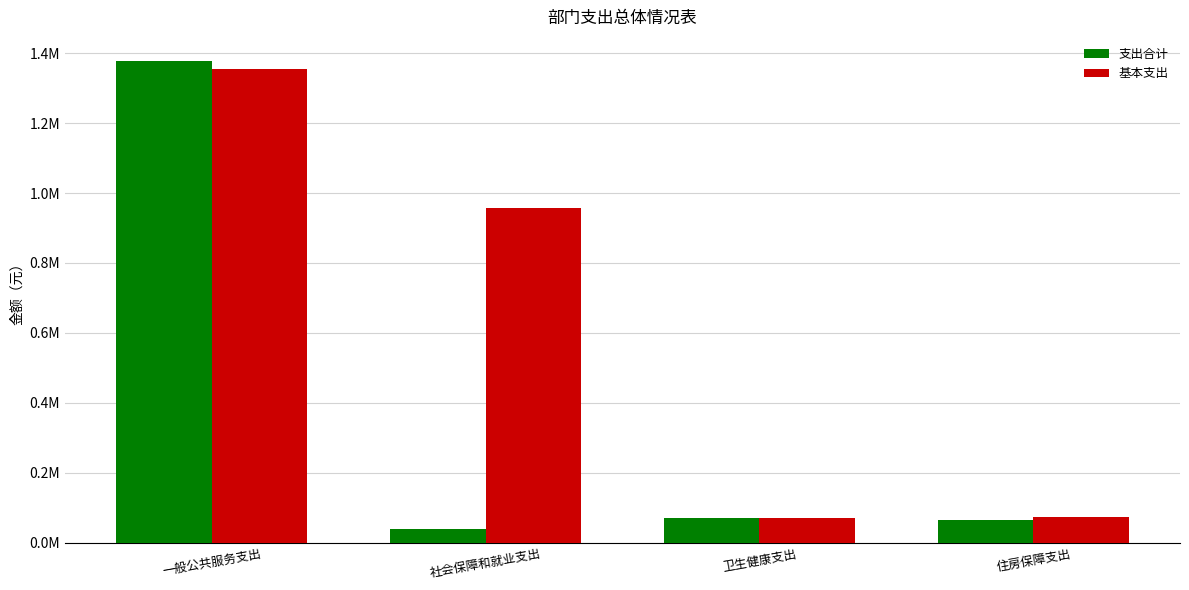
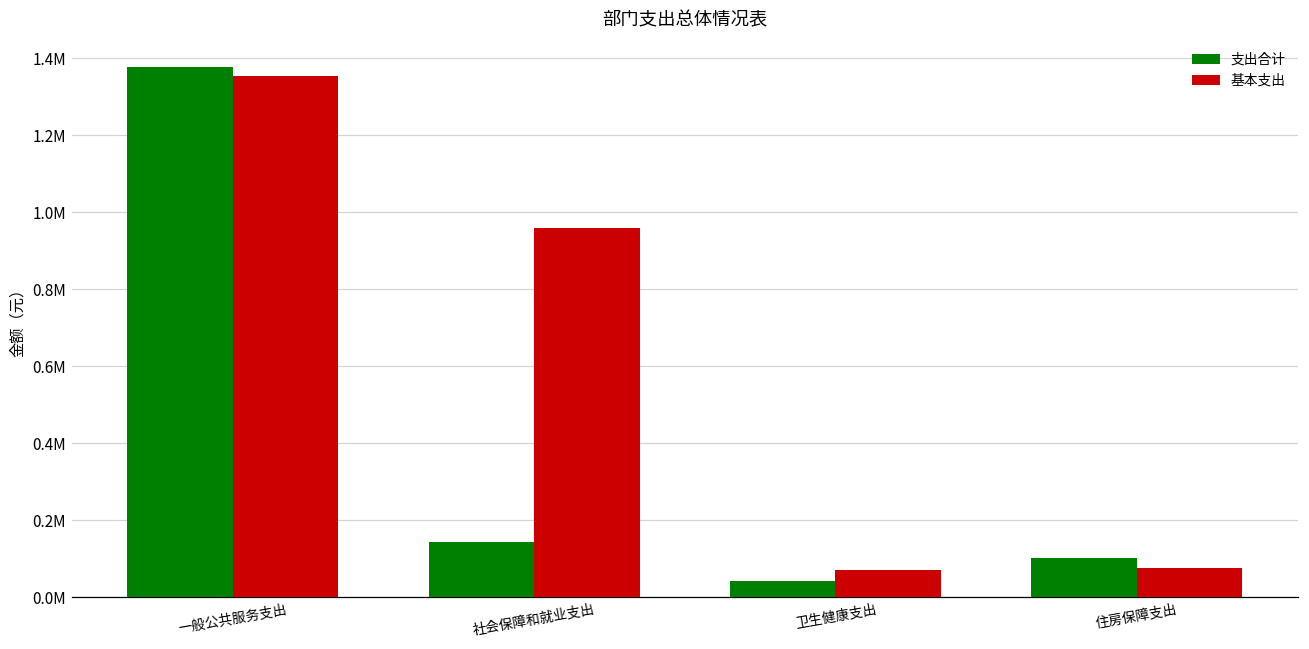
  {
    "支出合计": {
      "一般公共服务支出": 1380000,
-     "社会保障和就业支出": 40000,
-     "卫生健康支出": 70000,
-     "住房保障支出": 60000
+     "社会保障和就业支出": 140000,
+     "卫生健康支出": 40000,
+     "住房保障支出": 100000
    },
    "基本支出": {
      "一般公共服务支出": 1360000,
      "社会保障和就业支出": 960000,
      "卫生健康支出": 70000,
      "住房保障支出": 70000
    }
  }
